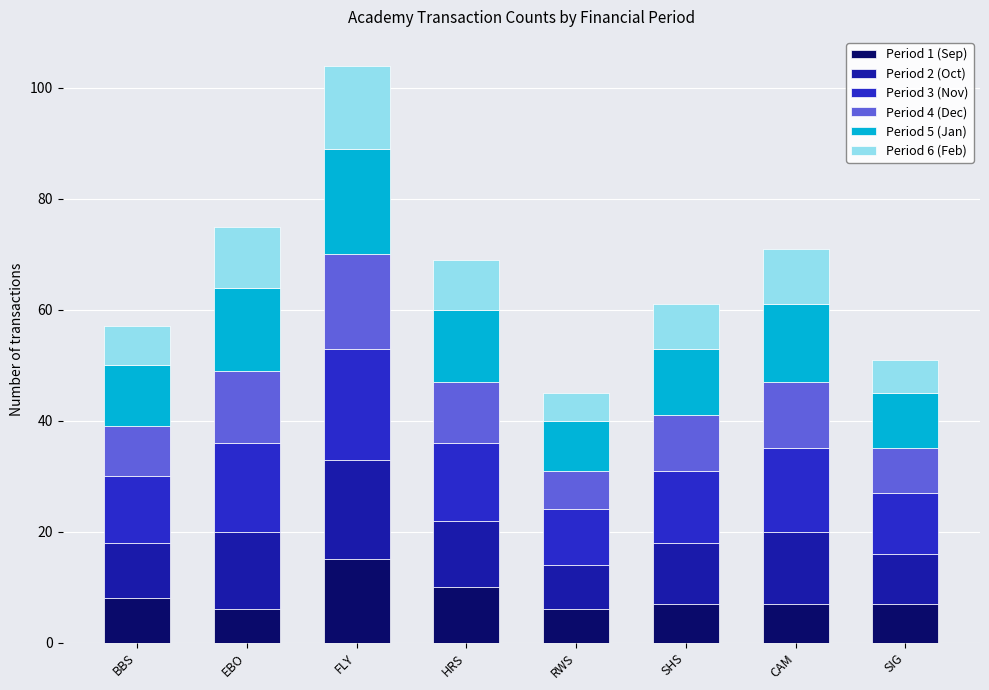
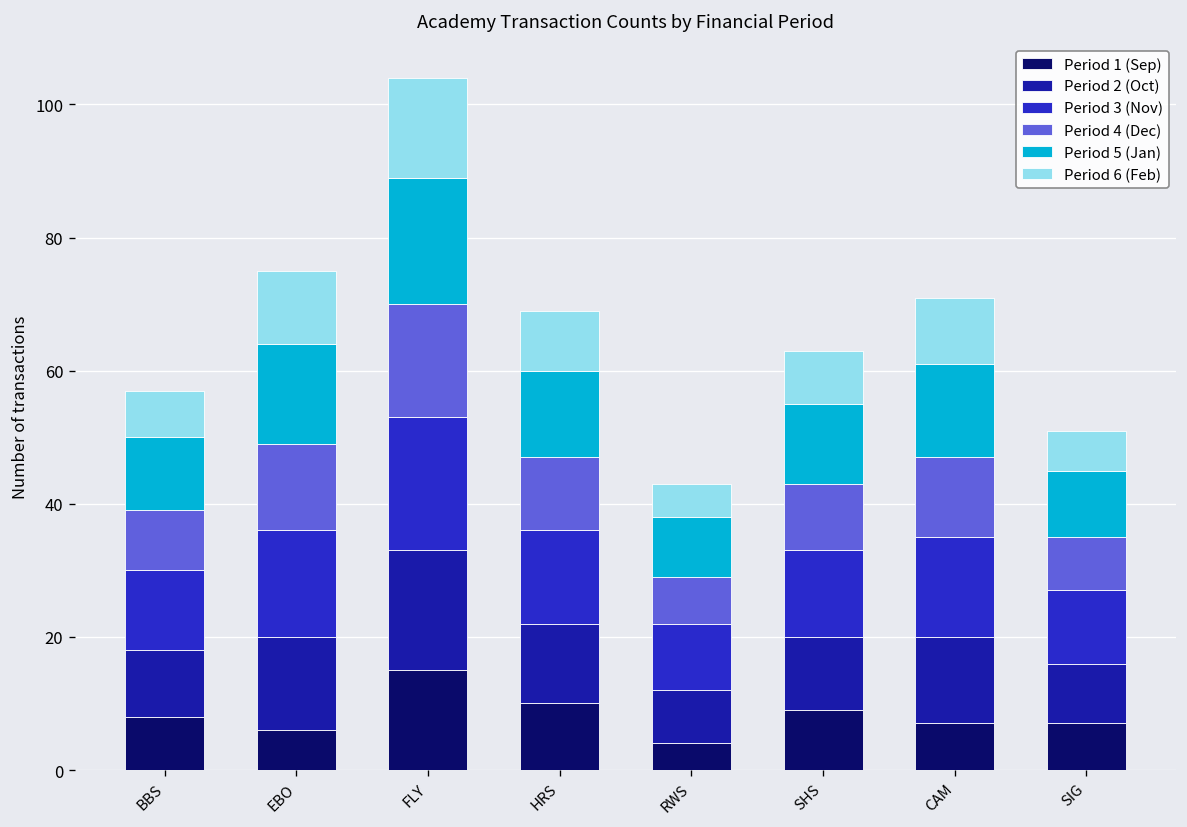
  {
    "Period 1 (Sep)": {
      "BBS": 8,
      "EBO": 6,
      "FLY": 15,
      "HRS": 10,
-     "RWS": 6,
-     "SHS": 7,
+     "RWS": 4,
+     "SHS": 9,
      "CAM": 7,
      "SIG": 7
    },
    "Period 4 (Dec)": {
      "BBS": 9,
      "EBO": 13,
      "FLY": 17,
      "HRS": 11,
      "RWS": 7,
      "SHS": 10,
      "CAM": 12,
      "SIG": 8
    },
    "Period 5 (Jan)": {
      "BBS": 11,
      "EBO": 15,
      "FLY": 19,
      "HRS": 13,
      "RWS": 9,
      "SHS": 12,
      "CAM": 14,
      "SIG": 10
    },
    "Period 6 (Feb)": {
      "BBS": 7,
      "EBO": 11,
      "FLY": 15,
      "HRS": 9,
      "RWS": 5,
      "SHS": 8,
      "CAM": 10,
      "SIG": 6
    }
  }
